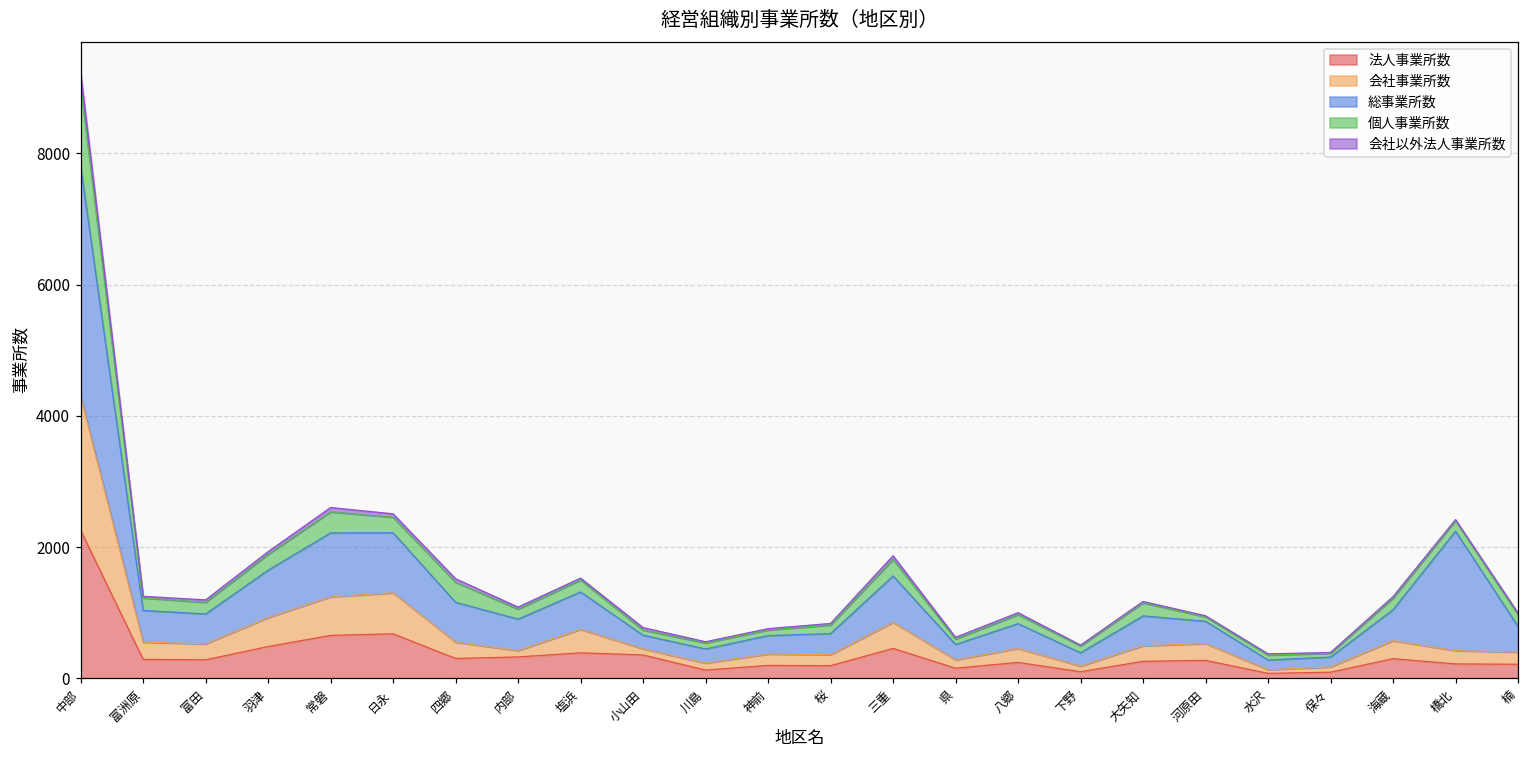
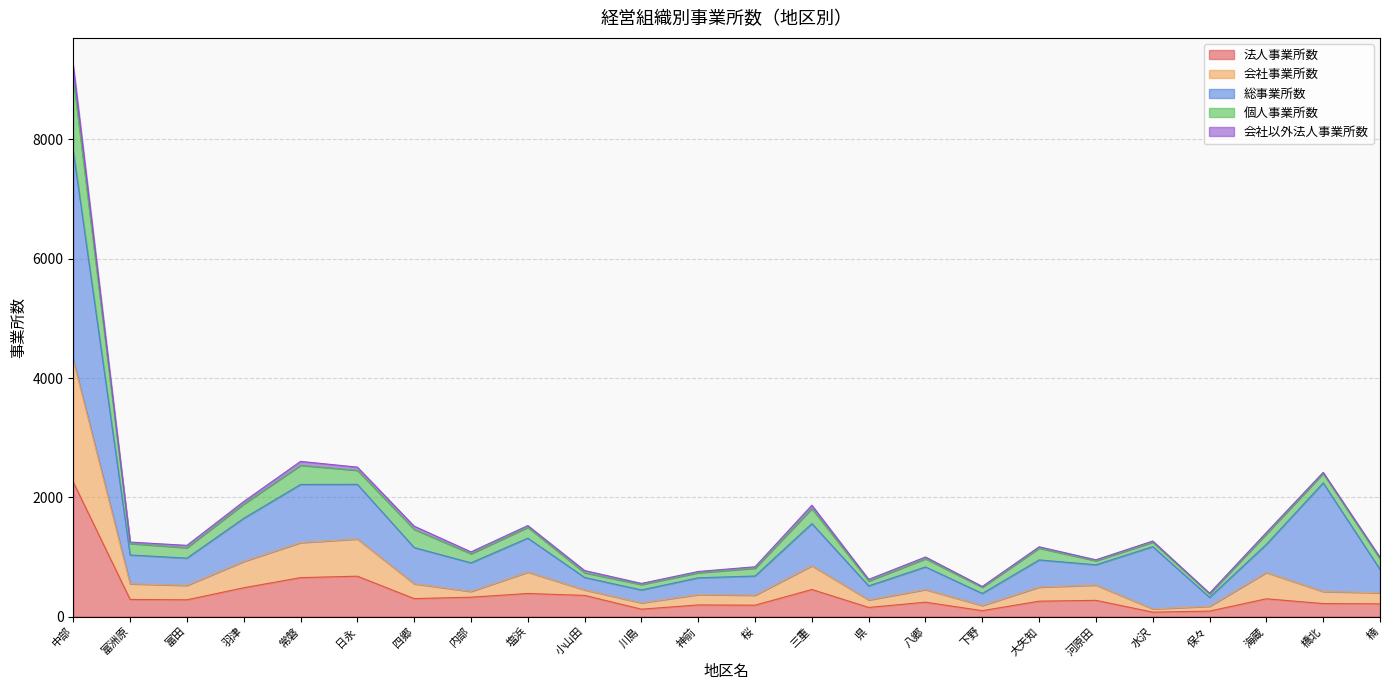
  {
    "法人事業所数": {
      "中部": 2300,
      "富洲原": 300,
      "富田": 300,
      "羽津": 500,
      "常磐": 700,
      "日永": 700,
      "四郷": 300,
      "内部": 300,
      "塩浜": 400,
      "小山田": 400,
      "川島": 100,
      "神前": 200,
      "桜": 200,
      "三重": 500,
      "県": 200,
      "八郷": 200,
      "下野": 100,
      "大矢知": 300,
      "河原田": 300,
      "水沢": 100,
      "保々": 100,
      "海蔵": 300,
      "橋北": 200,
      "楠": 200
    },
    "会社事業所数": {
      "中部": 2000,
      "富洲原": 300,
      "富田": 200,
      "羽津": 400,
      "常磐": 600,
      "日永": 600,
      "四郷": 200,
      "内部": 100,
      "塩浜": 400,
      "小山田": 100,
      "川島": 100,
      "神前": 200,
      "桜": 200,
      "三重": 400,
      "県": 100,
      "八郷": 200,
      "下野": 100,
      "大矢知": 200,
      "河原田": 300,
      "水沢": 100,
      "保々": 100,
-     "海蔵": 300,
+     "海蔵": 400,
      "橋北": 200,
      "楠": 200
    },
    "総事業所数": {
      "中部": 3500,
      "富洲原": 500,
      "富田": 500,
      "羽津": 700,
      "常磐": 1000,
      "日永": 900,
      "四郷": 600,
      "内部": 500,
      "塩浜": 600,
      "小山田": 200,
      "川島": 200,
      "神前": 300,
      "桜": 300,
      "三重": 700,
      "県": 200,
      "八郷": 400,
      "下野": 200,
      "大矢知": 500,
      "河原田": 300,
-     "水沢": 100,
+     "水沢": 1000,
      "保々": 200,
      "海蔵": 500,
      "橋北": 1800,
      "楠": 400
    },
    "個人事業所数": {
      "中部": 1200,
      "常磐": 300,
      "日永": 200,
      "四郷": 300,
      "三重": 300
    },
    "会社以外法人事業所数": {
      "中部": 200,
      "常磐": 100,
      "日永": 100,
      "四郷": 100,
      "三重": 100
    }
  }
